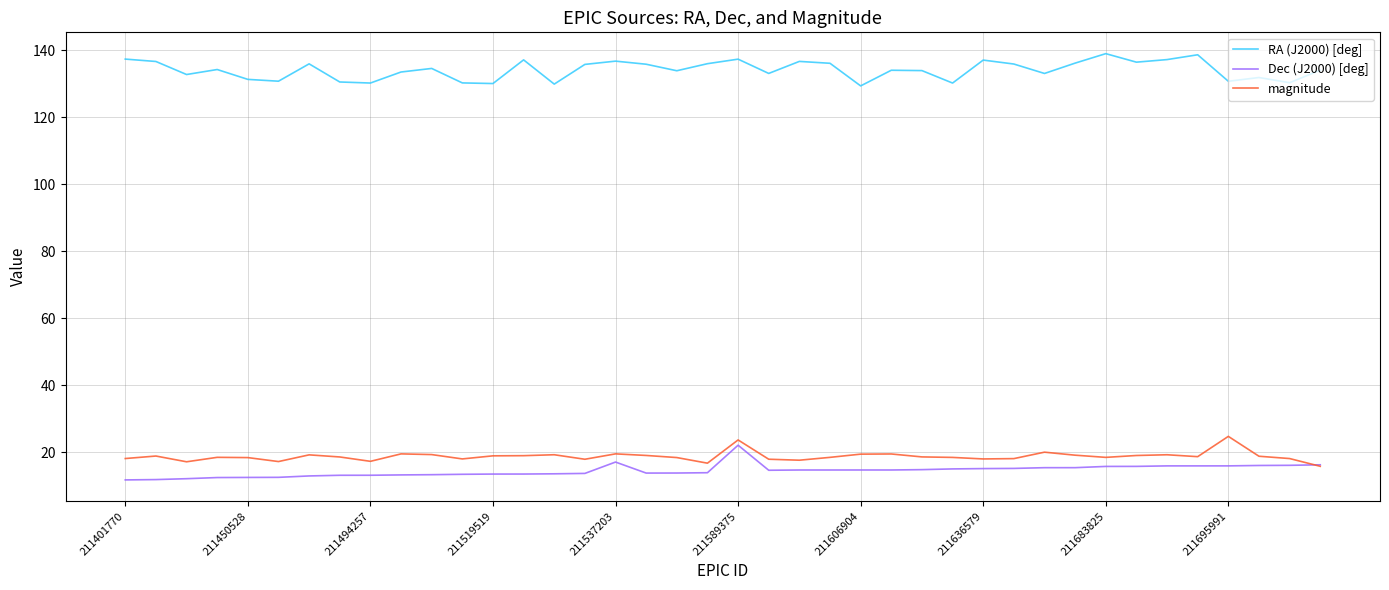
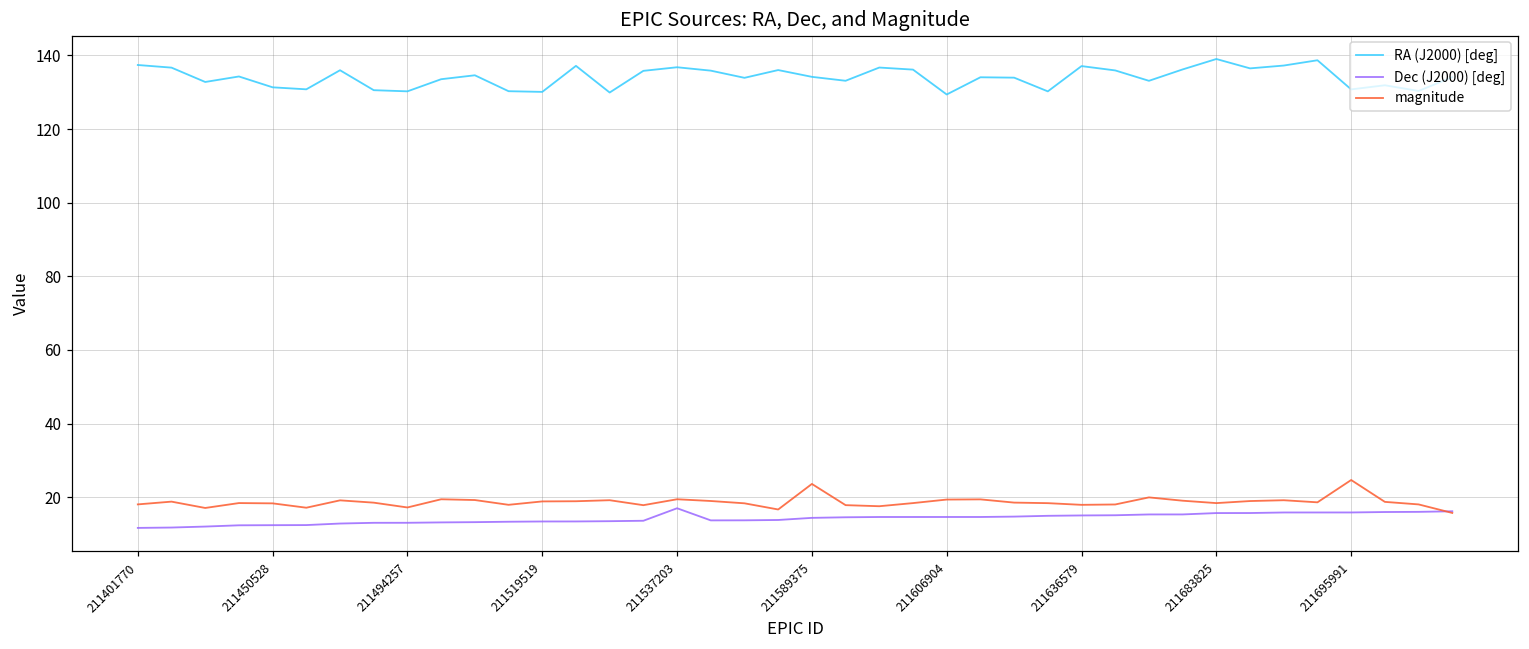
  {
    "RA (J2000) [deg]": {
      "211401770": 137,
      "211450528": 131,
      "211494257": 130,
      "211519519": 130,
      "211537203": 137,
-     "211589375": 137,
+     "211589375": 134,
      "211606904": 129,
      "211636579": 137,
      "211683825": 139
    },
    "Dec (J2000) [deg]": {
      "211401770": 12,
      "211450528": 12,
      "211494257": 13,
      "211519519": 13,
      "211537203": 17,
-     "211589375": 22,
+     "211589375": 14,
      "211606904": 15,
      "211636579": 15,
      "211683825": 16,
      "211695991": 16
    },
    "magnitude": {
      "211401770": 18,
      "211450528": 18,
      "211494257": 17,
      "211519519": 19,
      "211537203": 19,
      "211589375": 24,
      "211606904": 19,
      "211636579": 18,
      "211683825": 18,
      "211695991": 25
    }
  }
